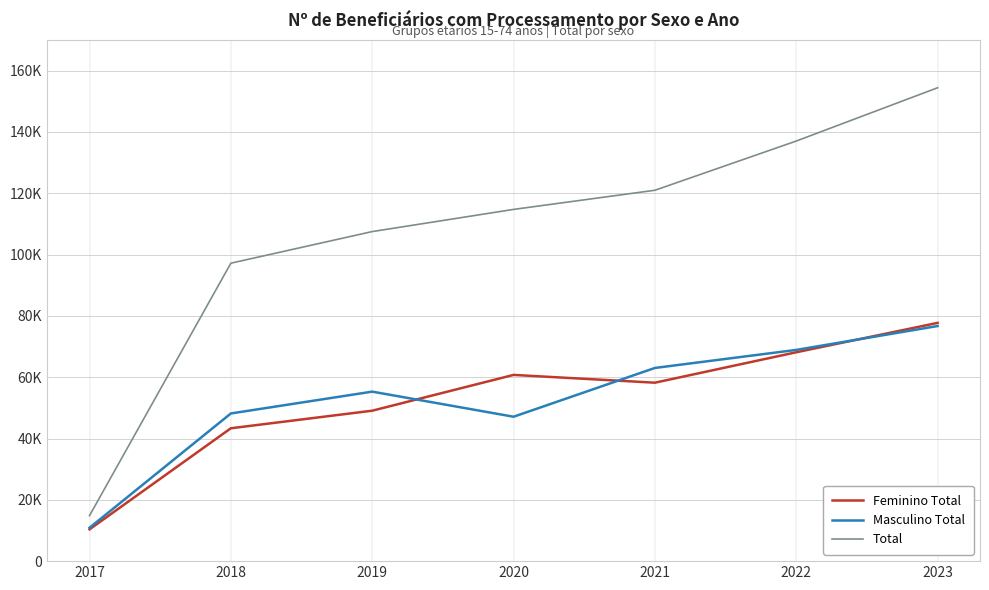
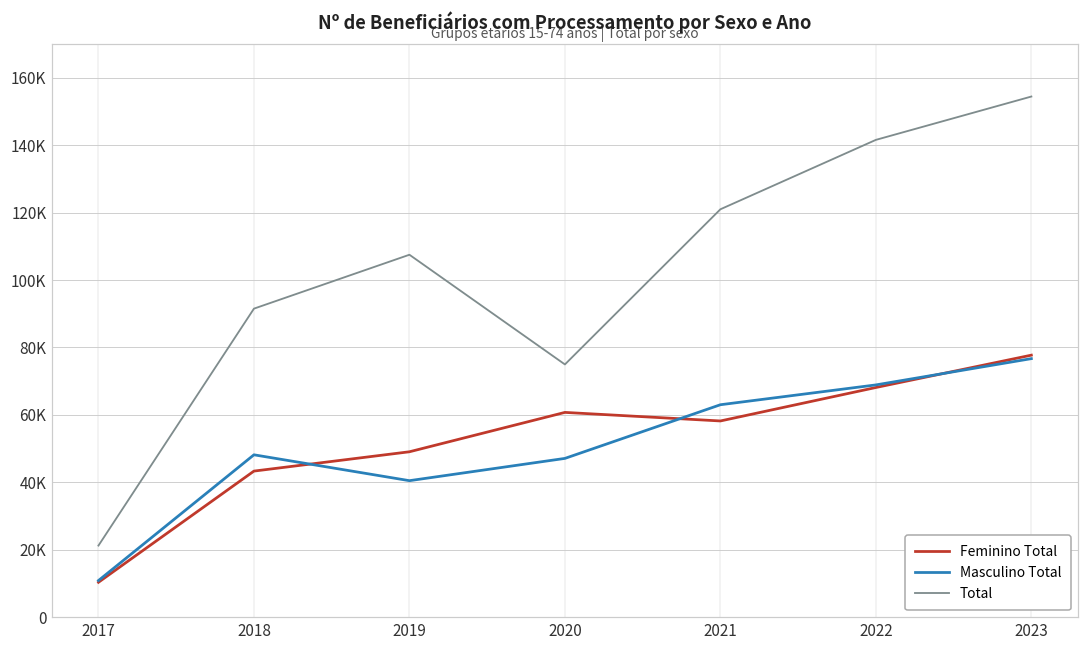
  {
    "Feminino Total": {
      "2018": 43000,
      "2019": 49000,
      "2020": 61000,
      "2021": 58000,
      "2023": 78000
    },
    "Masculino Total": {
      "2018": 48000,
-     "2019": 55000,
+     "2019": 41000,
      "2020": 47000,
      "2021": 63000,
      "2023": 77000
    },
    "Total": {
-     "2017": 15000,
-     "2018": 97000,
+     "2017": 21000,
+     "2018": 92000,
      "2019": 108000,
-     "2020": 115000,
+     "2020": 75000,
      "2021": 121000,
-     "2022": 137000,
+     "2022": 142000,
      "2023": 154000
    }
  }
